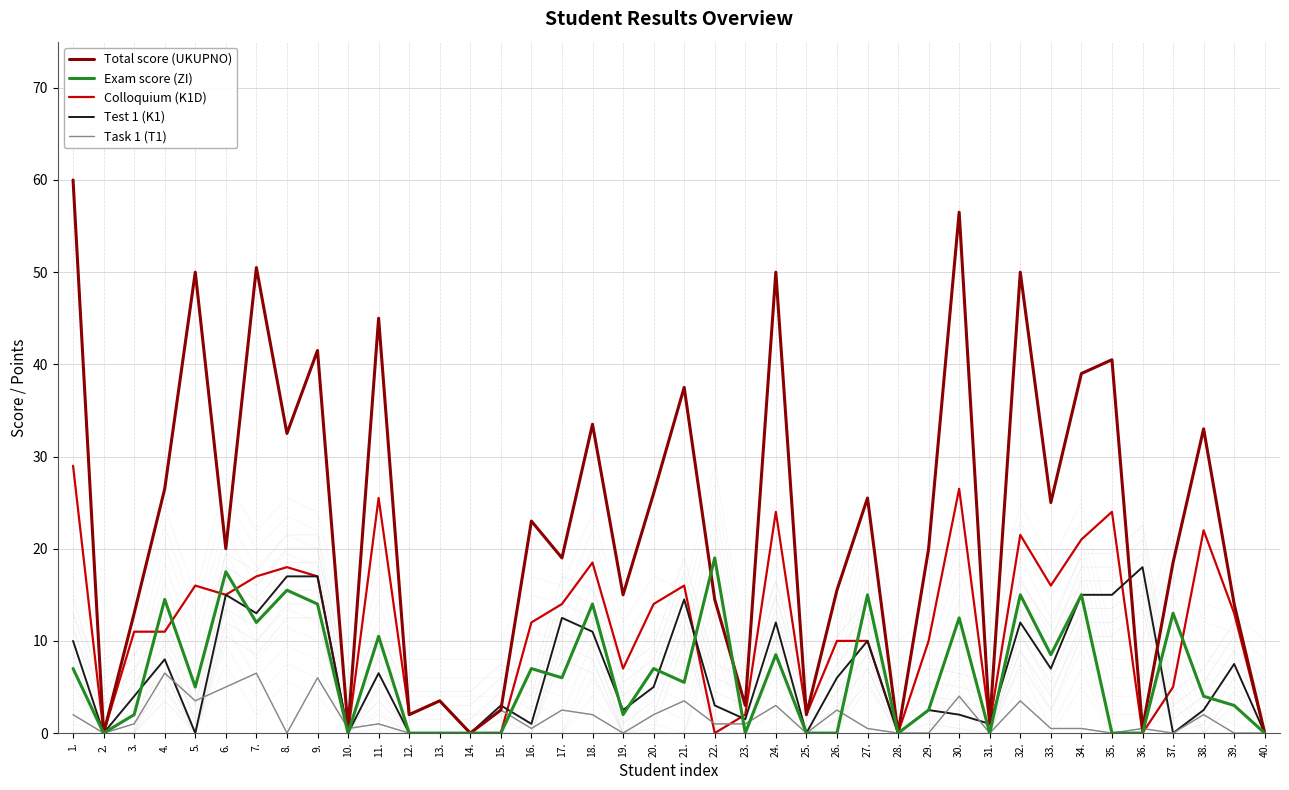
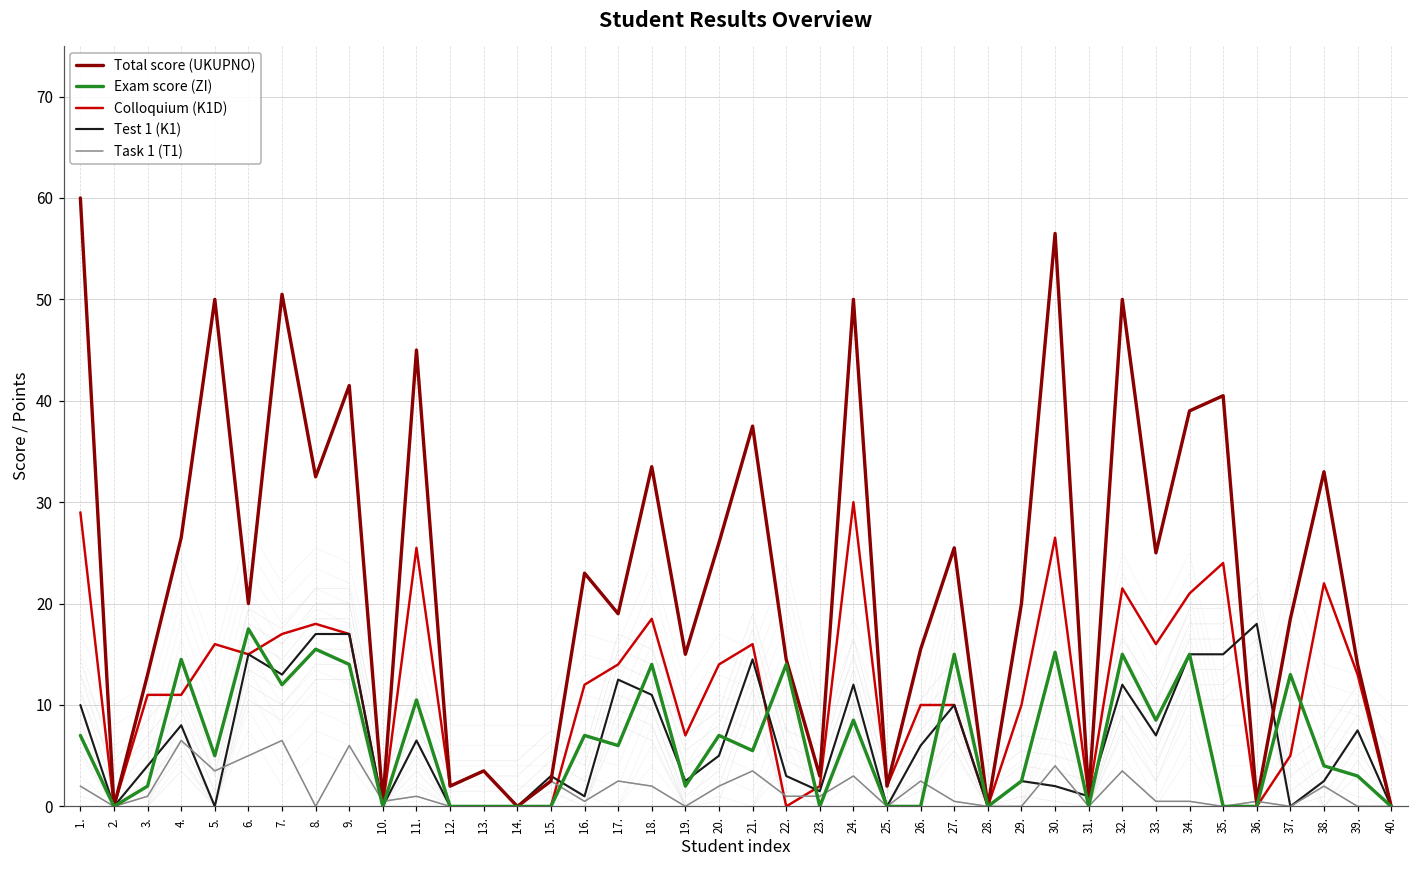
  {
    "Task 1 (T1)": {
      "1.": 2,
      "5.": 4,
      "6.": 5,
      "7.": 7,
      "8.": 0,
      "11.": 1,
      "16.": 1,
      "17.": 3,
      "18.": 2,
      "22.": 1,
      "23.": 1,
      "24.": 3,
      "26.": 3,
      "27.": 1,
      "30.": 4,
      "32.": 4,
      "34.": 1
    },
    "Test 1 (K1)": {
      "1.": 10,
      "4.": 8,
      "7.": 13,
      "8.": 17,
      "15.": 3,
      "17.": 13,
      "18.": 11,
      "19.": 3,
      "21.": 15,
      "22.": 3,
      "23.": 2,
      "24.": 12,
      "30.": 2,
      "32.": 12,
      "33.": 7,
      "35.": 15,
      "36.": 18,
      "38.": 3,
      "39.": 8
    },
    "Exam score (ZI)": {
      "3.": 2,
      "4.": 15,
      "5.": 5,
      "6.": 18,
      "7.": 12,
      "11.": 11,
      "16.": 7,
      "17.": 6,
      "19.": 2,
      "20.": 7,
      "21.": 6,
-     "22.": 19,
+     "22.": 14,
      "24.": 9,
      "27.": 15,
-     "30.": 13,
+     "30.": 15,
      "37.": 13
    },
    "Total score (UKUPNO)": {
      "1.": 60,
      "3.": 13,
      "4.": 27,
      "5.": 50,
      "6.": 20,
      "7.": 51,
      "8.": 33,
      "9.": 42,
      "11.": 45,
      "16.": 23,
      "17.": 19,
      "18.": 34,
      "19.": 15,
      "20.": 26,
      "21.": 38,
      "22.": 15,
      "24.": 50,
      "26.": 16,
      "27.": 26,
      "29.": 20,
      "30.": 57,
      "32.": 50,
      "33.": 25,
      "34.": 39,
      "35.": 41,
      "37.": 19,
      "38.": 33,
      "39.": 14
    },
    "Colloquium (K1D)": {
      "1.": 29,
      "3.": 11,
      "5.": 16,
      "7.": 17,
      "8.": 18,
      "11.": 26,
      "16.": 12,
      "18.": 19,
      "20.": 14,
-     "24.": 24,
+     "24.": 30,
      "29.": 10,
      "30.": 27,
      "32.": 22,
      "33.": 16,
      "35.": 24,
      "38.": 22
    }
  }
